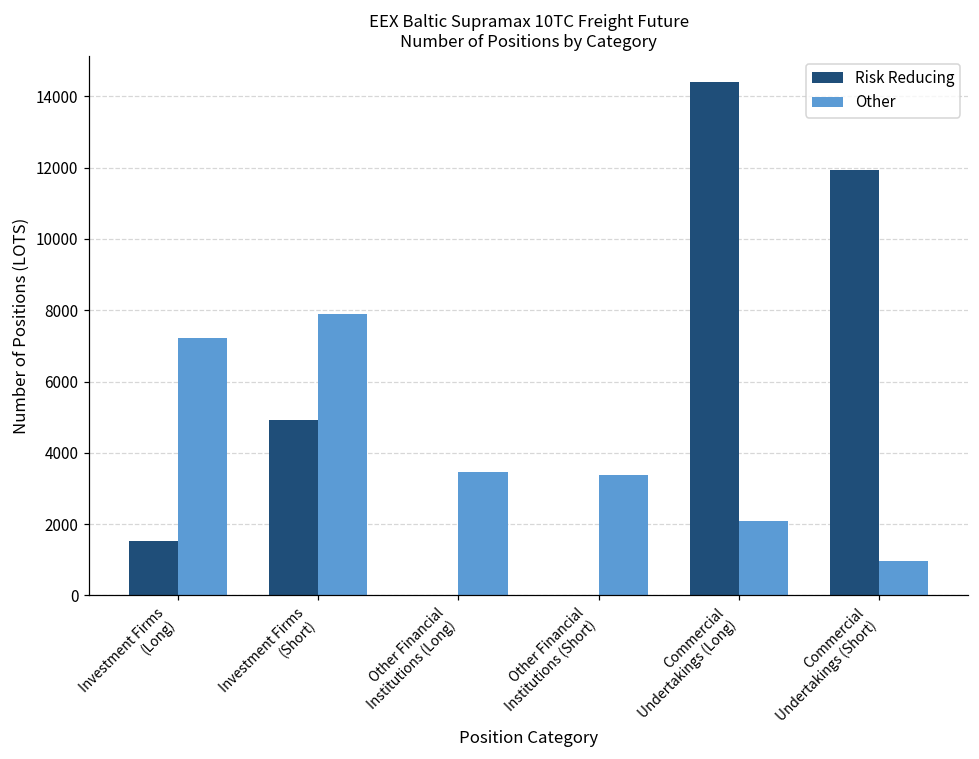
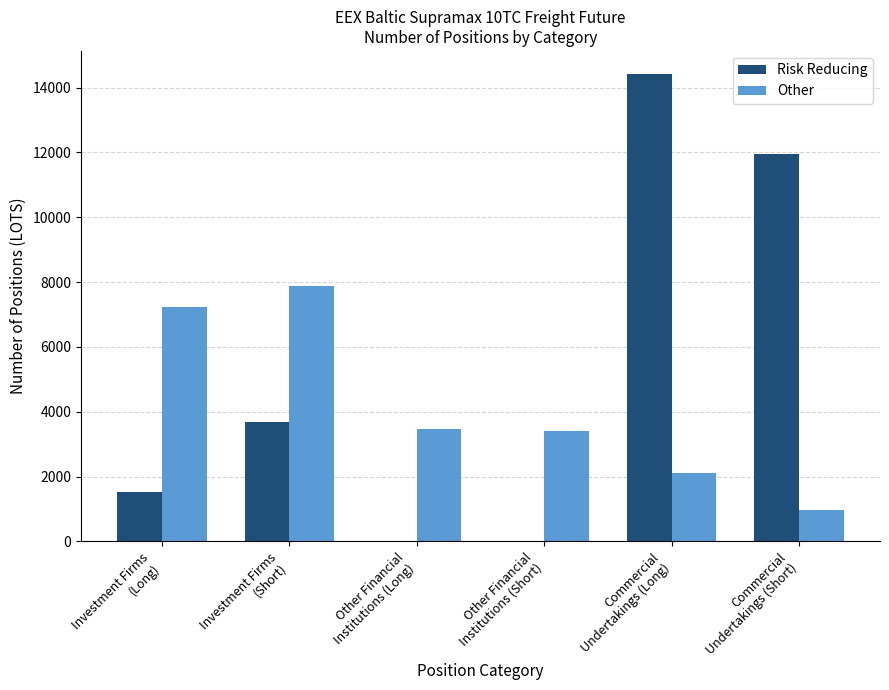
  {
    "Risk Reducing": {
      "Investment Firms (Long)": 1500,
-     "Investment Firms (Short)": 4900,
+     "Investment Firms (Short)": 3700,
      "Other Financial Institutions (Long)": 0,
      "Other Financial Institutions (Short)": 0,
      "Commercial Undertakings (Long)": 14400,
      "Commercial Undertakings (Short)": 11900
    },
    "Other": {
      "Investment Firms (Long)": 7200,
      "Investment Firms (Short)": 7900,
      "Other Financial Institutions (Long)": 3500,
      "Other Financial Institutions (Short)": 3400,
      "Commercial Undertakings (Long)": 2100,
      "Commercial Undertakings (Short)": 1000
    }
  }
